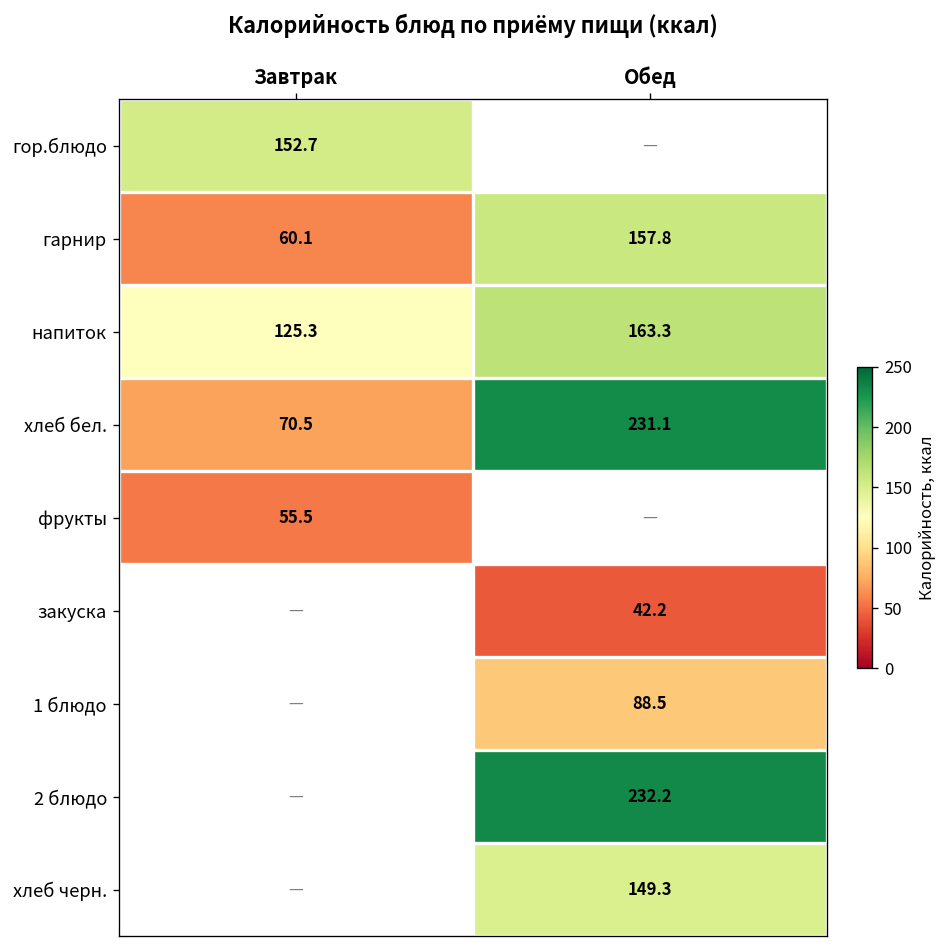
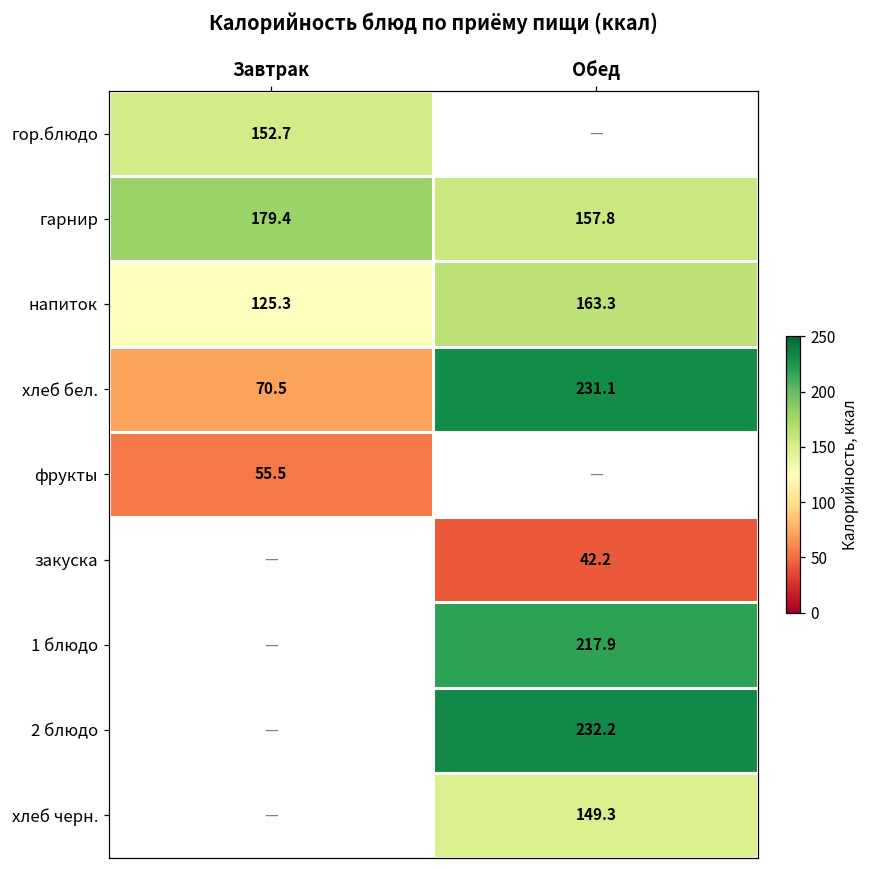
  {
    "гор.блюдо": {
      "Завтрак": 152.7
    },
    "гарнир": {
-     "Завтрак": 60.1,
+     "Завтрак": 179.4,
      "Обед": 157.8
    },
    "напиток": {
      "Завтрак": 125.3,
      "Обед": 163.3
    },
    "хлеб бел.": {
      "Завтрак": 70.5,
      "Обед": 231.1
    },
    "фрукты": {
      "Завтрак": 55.5
    },
    "закуска": {
      "Обед": 42.2
    },
    "1 блюдо": {
-     "Обед": 88.5
+     "Обед": 217.9
    },
    "2 блюдо": {
      "Обед": 232.2
    },
    "хлеб черн.": {
      "Обед": 149.3
    }
  }
